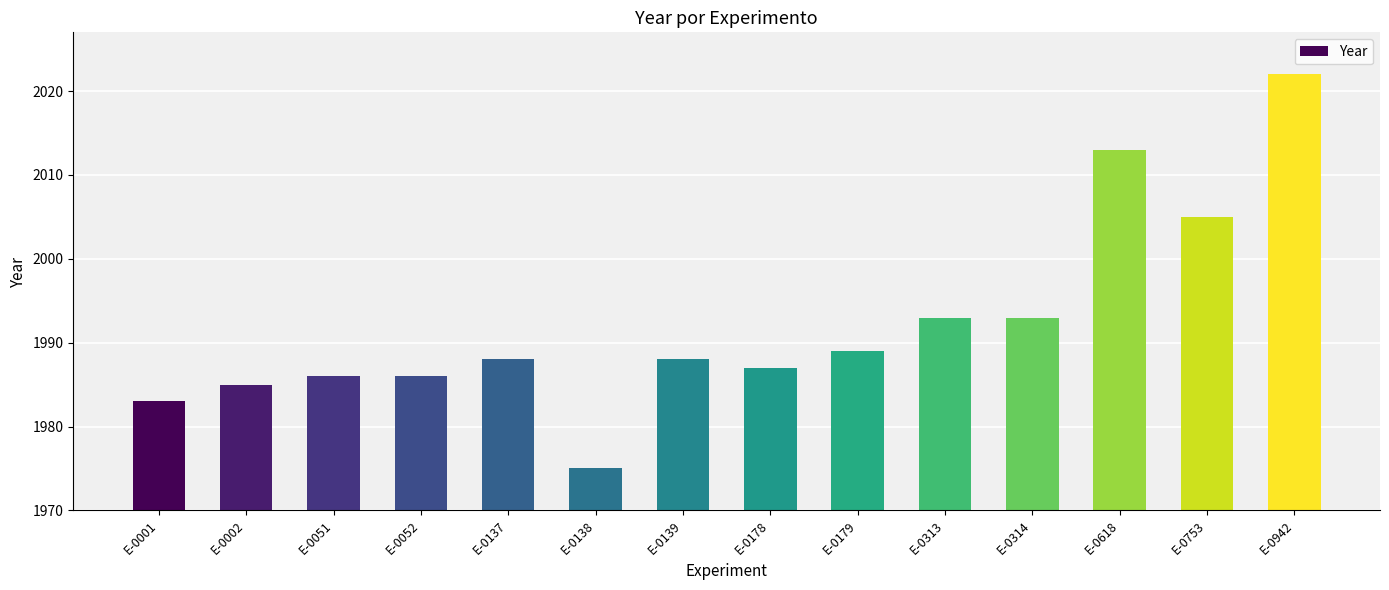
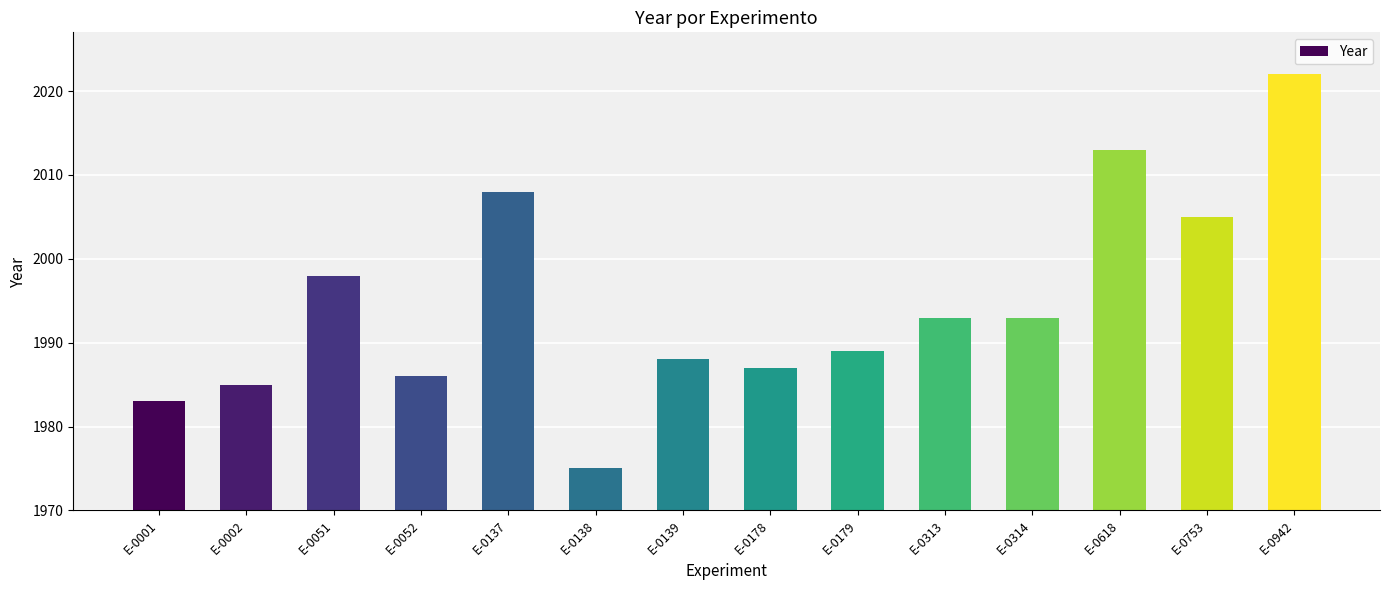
  {
    "E-0001": 1983,
    "E-0002": 1985,
-   "E-0051": 1986,
+   "E-0051": 1998,
    "E-0052": 1986,
-   "E-0137": 1988,
+   "E-0137": 2008,
    "E-0138": 1975,
    "E-0139": 1988,
    "E-0178": 1987,
    "E-0179": 1989,
    "E-0313": 1993,
    "E-0314": 1993,
    "E-0618": 2013,
    "E-0753": 2005,
    "E-0942": 2022
  }
